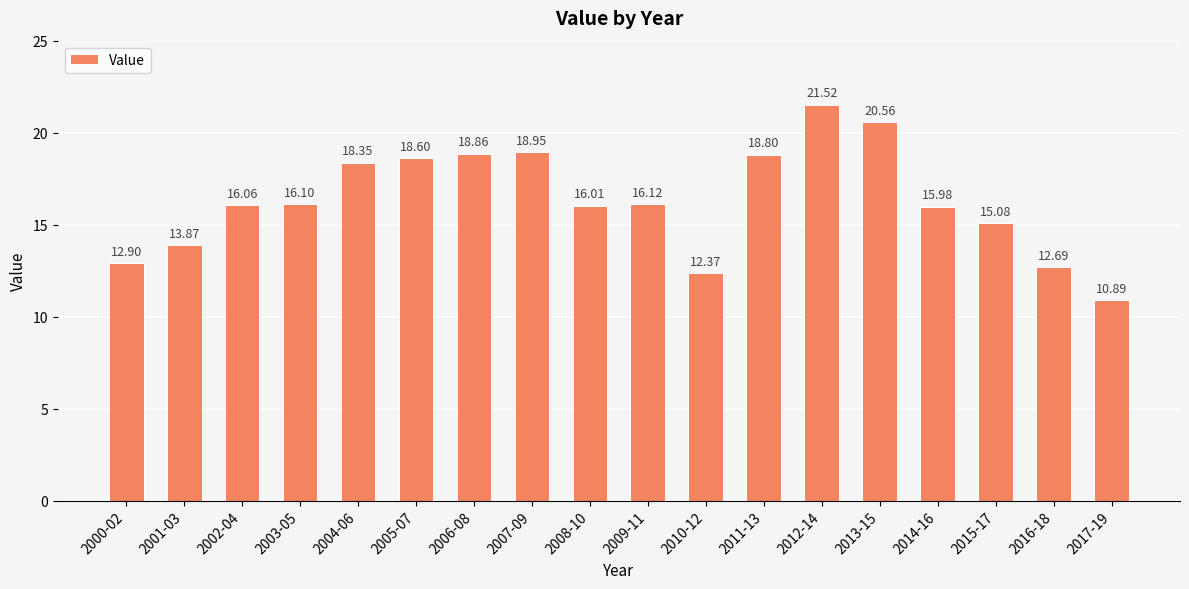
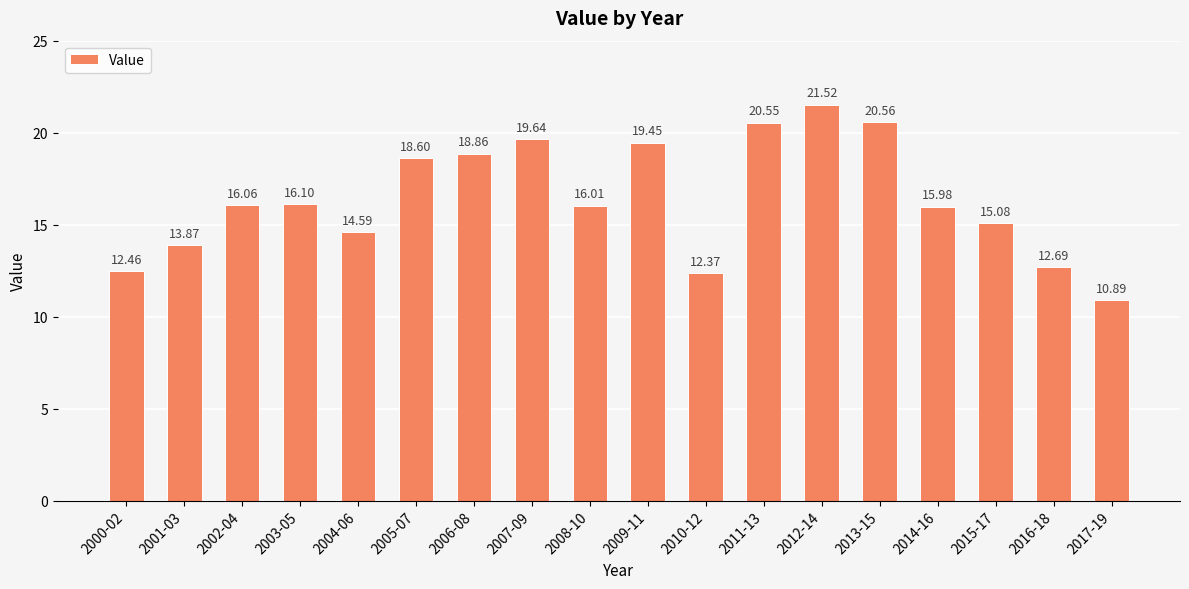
  {
-   "2000-02": 12.90,
+   "2000-02": 12.46,
    "2001-03": 13.87,
    "2002-04": 16.06,
    "2003-05": 16.10,
-   "2004-06": 18.35,
+   "2004-06": 14.59,
    "2005-07": 18.60,
    "2006-08": 18.86,
-   "2007-09": 18.95,
+   "2007-09": 19.64,
    "2008-10": 16.01,
-   "2009-11": 16.12,
+   "2009-11": 19.45,
    "2010-12": 12.37,
-   "2011-13": 18.80,
+   "2011-13": 20.55,
    "2012-14": 21.52,
    "2013-15": 20.56,
    "2014-16": 15.98,
    "2015-17": 15.08,
    "2016-18": 12.69,
    "2017-19": 10.89
  }
